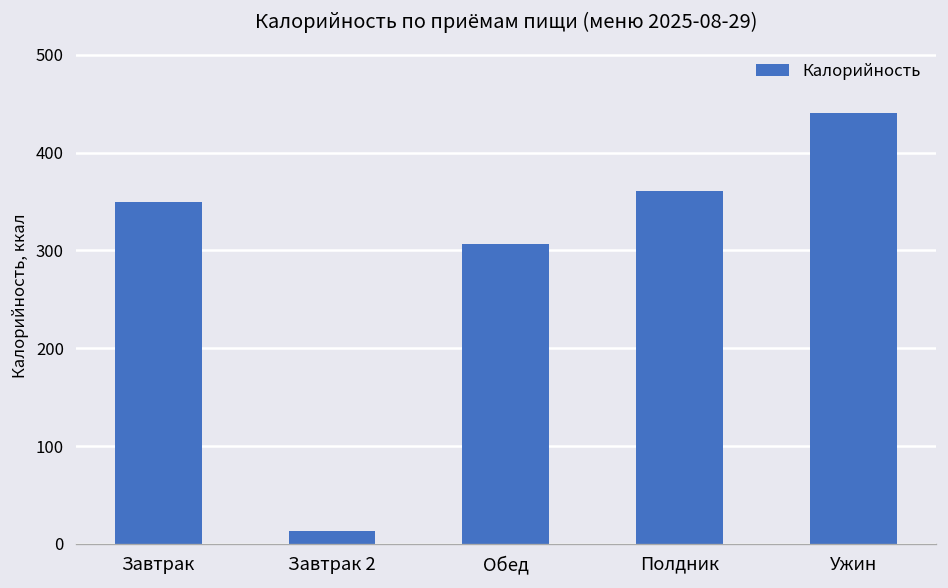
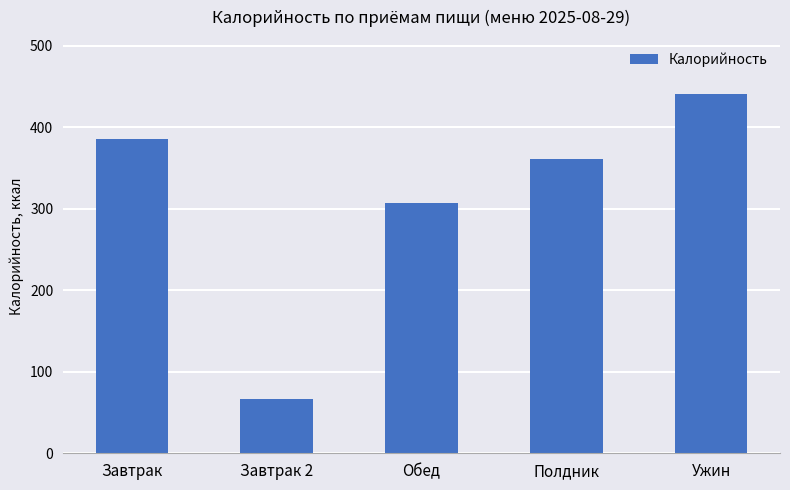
  {
-   "Завтрак": 350,
-   "Завтрак 2": 10,
+   "Завтрак": 390,
+   "Завтрак 2": 70,
    "Обед": 310,
    "Полдник": 360,
    "Ужин": 440
  }
